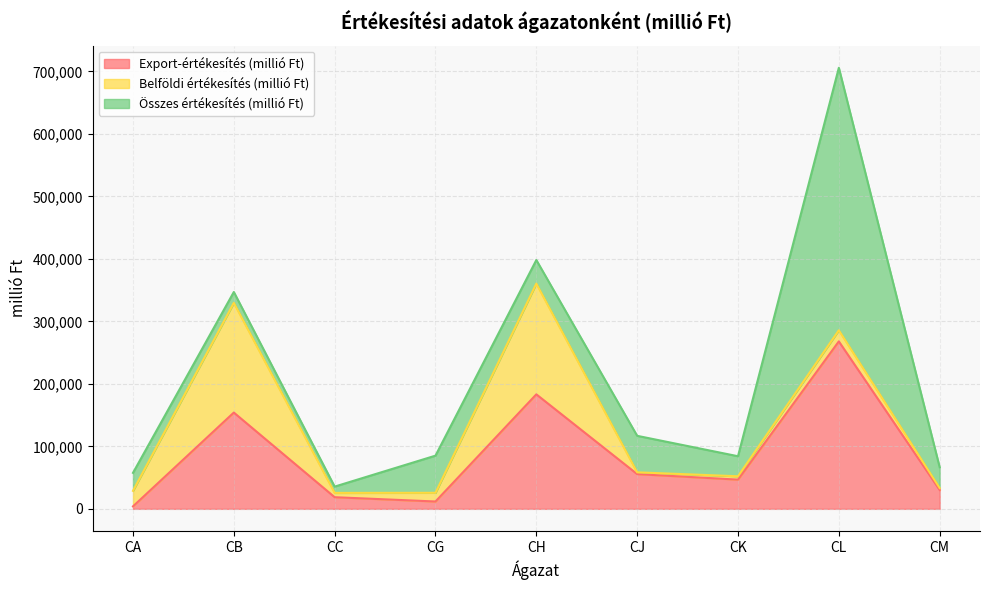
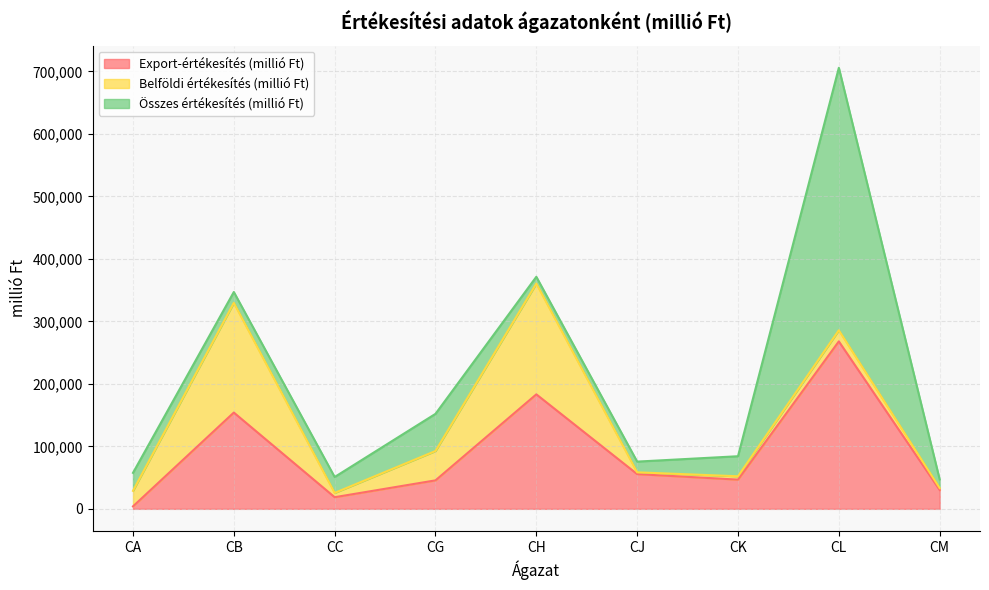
  {
    "Export-értékesítés (millió Ft)": {
      "CA": "0",
      "CB": "150,000",
      "CC": "20,000",
-     "CG": "10,000",
+     "CG": "50,000",
      "CH": "180,000",
      "CK": "50,000",
      "CL": "270,000"
    },
    "Belföldi értékesítés (millió Ft)": {
      "CA": "20,000",
      "CB": "180,000",
      "CC": "10,000",
-     "CG": "10,000",
+     "CG": "50,000",
      "CH": "180,000",
      "CK": "10,000",
      "CL": "20,000"
    },
    "Összes értékesítés (millió Ft)": {
      "CA": "30,000",
      "CB": "20,000",
-     "CC": "10,000",
+     "CC": "30,000",
      "CG": "60,000",
-     "CH": "40,000",
-     "CJ": "60,000",
+     "CH": "10,000",
+     "CJ": "20,000",
      "CK": "30,000",
      "CL": "420,000",
-     "CM": "30,000"
+     "CM": "10,000"
    }
  }
